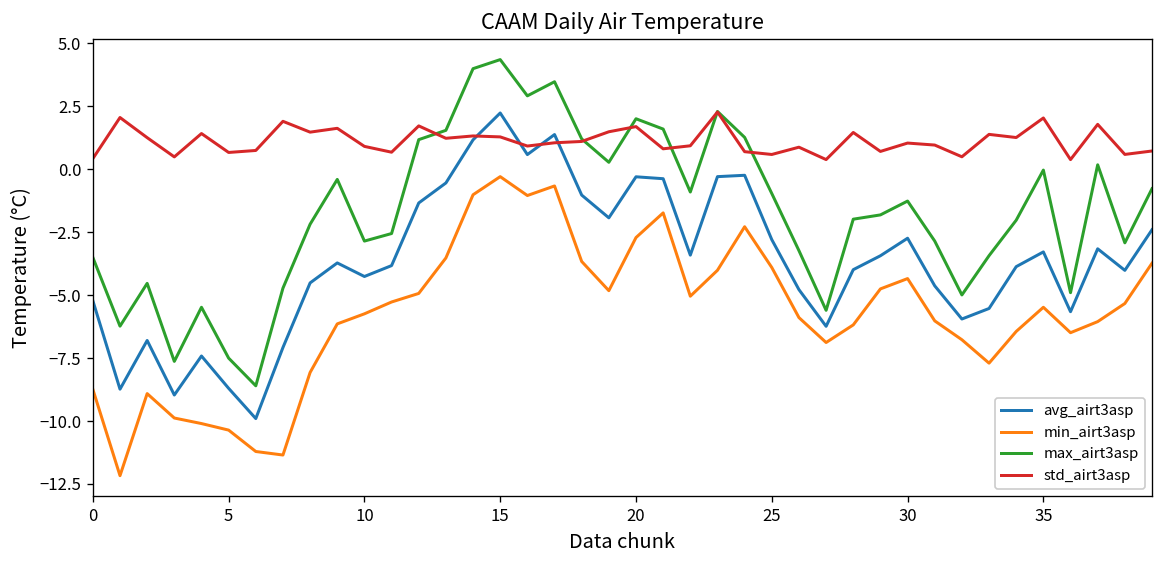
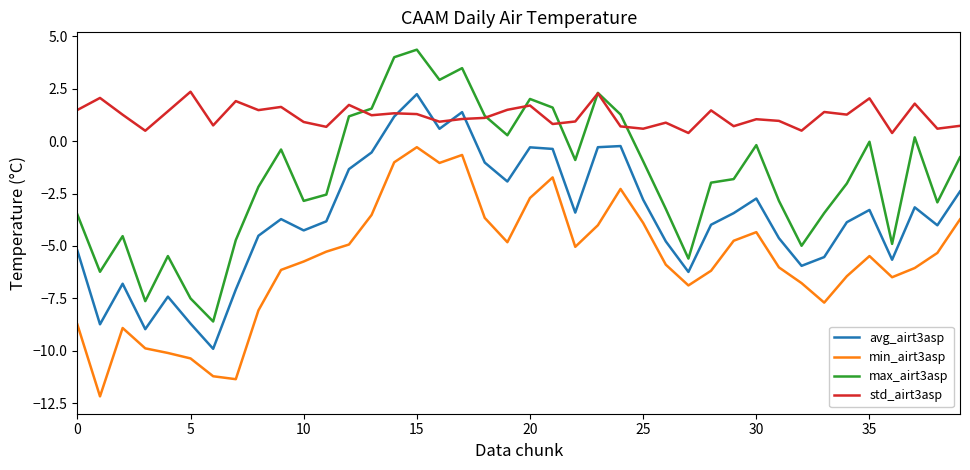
  {
    "avg_airt3asp": {
      "0": -5.2,
      "5": -8.7,
      "10": -4.3,
      "15": 2.2,
      "20": -0.3,
      "25": -2.8,
      "30": -2.7,
      "35": -3.3
    },
    "min_airt3asp": {
      "0": -8.7,
      "5": -10.4,
      "10": -5.7,
      "15": -0.3,
      "20": -2.7,
      "25": -3.9,
      "30": -4.3,
      "35": -5.5
    },
    "max_airt3asp": {
      "0": -3.5,
      "5": -7.5,
      "10": -2.9,
      "15": 4.4,
      "20": 2.0,
      "25": -1.0,
-     "30": -1.3,
+     "30": -0.2,
      "35": 0.0
    },
    "std_airt3asp": {
-     "0": 0.4,
-     "5": 0.7,
+     "0": 1.5,
+     "5": 2.4,
      "10": 0.9,
      "15": 1.3,
      "20": 1.7,
      "25": 0.6,
      "30": 1.0,
      "35": 2.0
    }
  }
